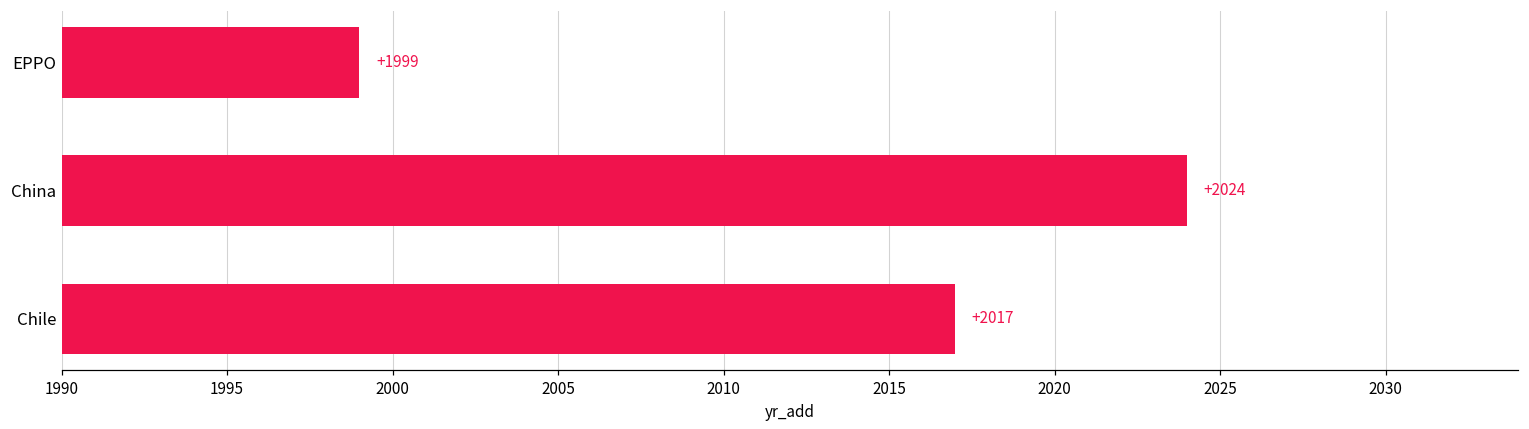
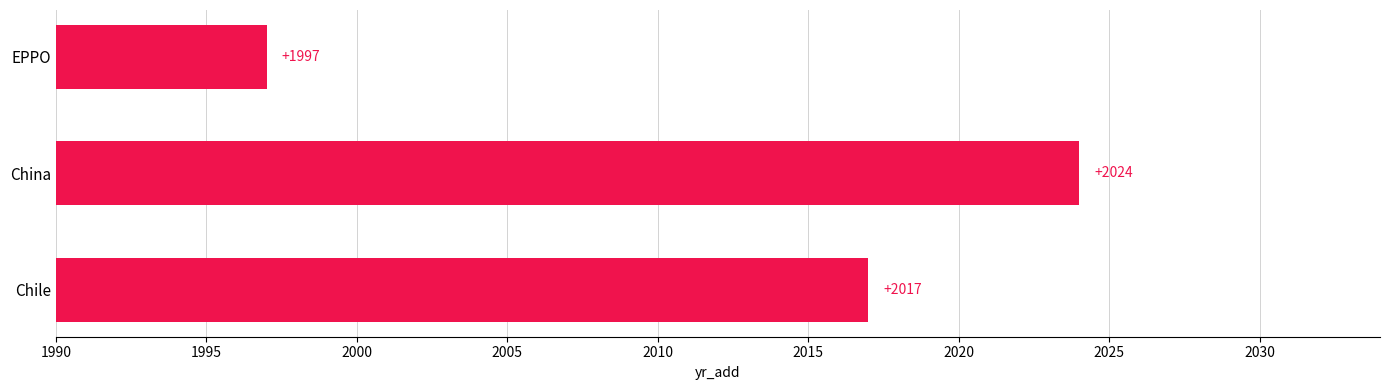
  {
-   "EPPO": "+1999",
+   "EPPO": "+1997",
    "China": "+2024",
    "Chile": "+2017"
  }
